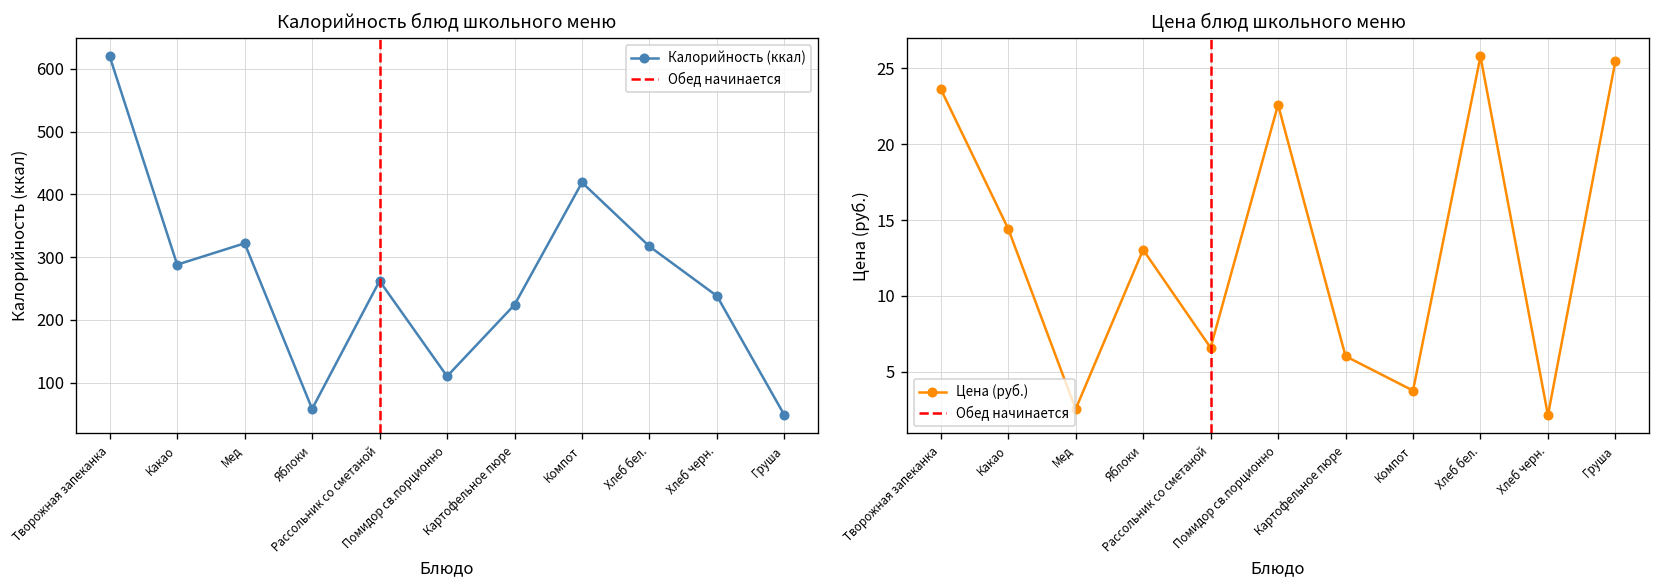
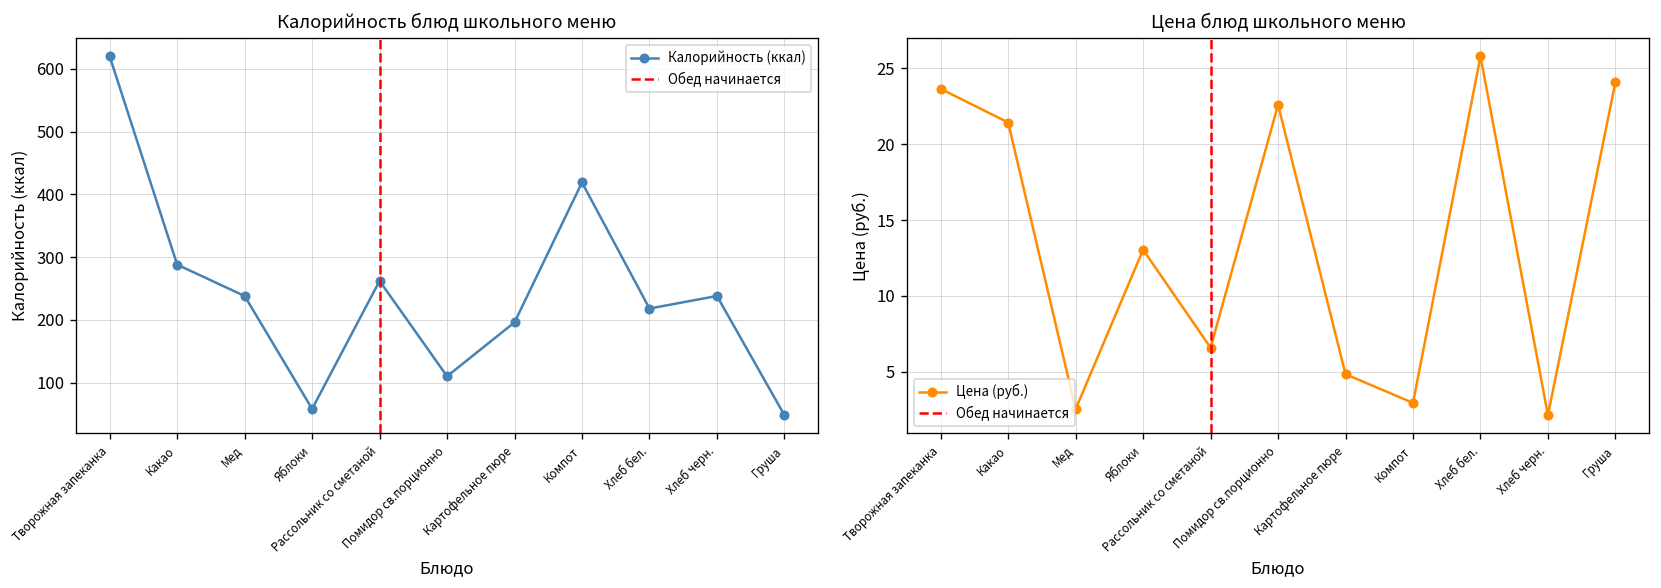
  {
    "Калорийность блюд школьного меню": {
      "Творожная запеканка": 620,
      "Какао": 290,
-     "Мед": 320,
+     "Мед": 240,
      "Яблоки": 60,
      "Рассольник со сметаной": 260,
      "Помидор св.порционно": 110,
-     "Картофельное пюре": 220,
+     "Картофельное пюре": 200,
      "Компот": 420,
-     "Хлеб бел.": 320,
+     "Хлеб бел.": 220,
      "Хлеб черн.": 240,
      "Груша": 50
    },
    "Цена блюд школьного меню": {
      "Творожная запеканка": 23.7,
-     "Какао": 14.4,
+     "Какао": 21.4,
      "Мед": 2.5,
      "Яблоки": 13.0,
      "Рассольник со сметаной": 6.6,
      "Помидор св.порционно": 22.6,
-     "Картофельное пюре": 6.0,
-     "Компот": 3.8,
+     "Картофельное пюре": 4.8,
+     "Компот": 2.9,
      "Хлеб бел.": 25.8,
      "Хлеб черн.": 2.1,
-     "Груша": 25.5
+     "Груша": 24.1
    }
  }
